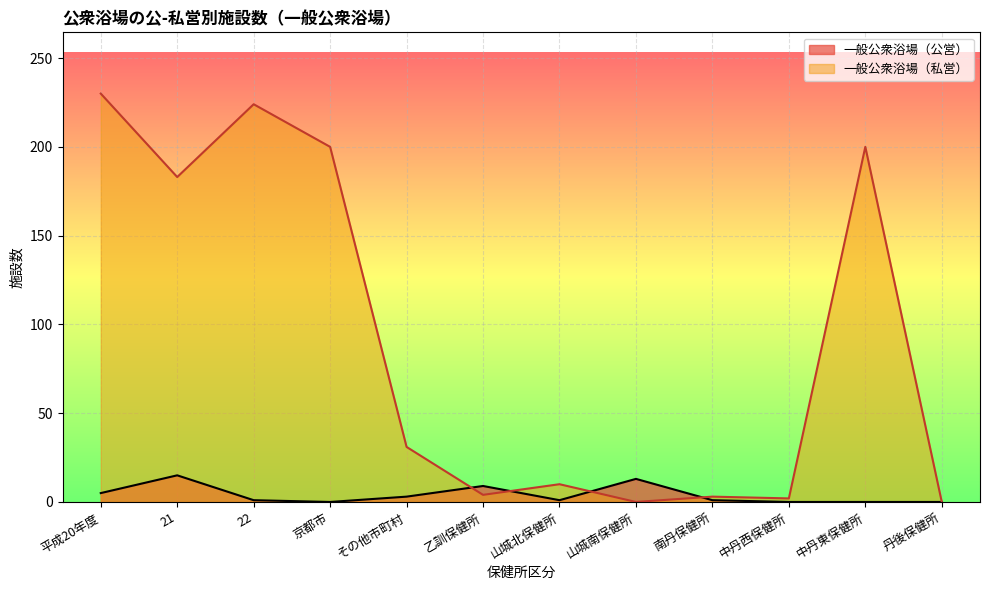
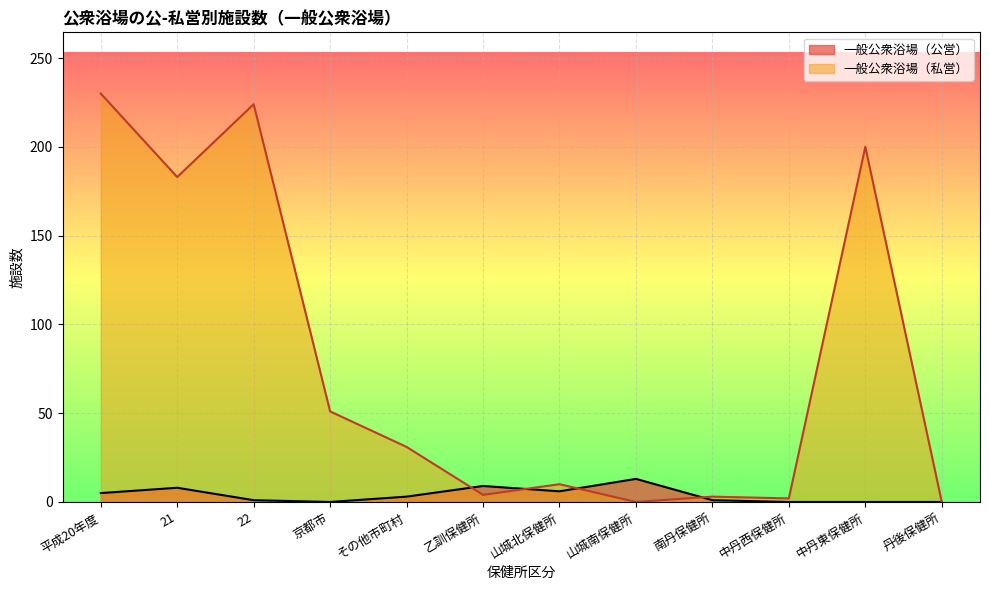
  {
    "一般公衆浴場（公営）": {
      "平成20年度": 5,
-     "21": 15,
+     "21": 8,
      "22": 1,
      "京都市": 0,
      "その他市町村": 3,
      "乙訓保健所": 9,
-     "山城北保健所": 1,
+     "山城北保健所": 6,
      "山城南保健所": 13,
      "南丹保健所": 1,
      "中丹西保健所": 0,
      "中丹東保健所": 0
    },
    "一般公衆浴場（私営）": {
      "平成20年度": 230,
      "21": 183,
      "22": 224,
-     "京都市": 200,
+     "京都市": 51,
      "その他市町村": 31,
      "乙訓保健所": 4,
      "山城北保健所": 10,
      "山城南保健所": 0,
      "南丹保健所": 3,
      "中丹西保健所": 2,
      "中丹東保健所": 200
    }
  }
